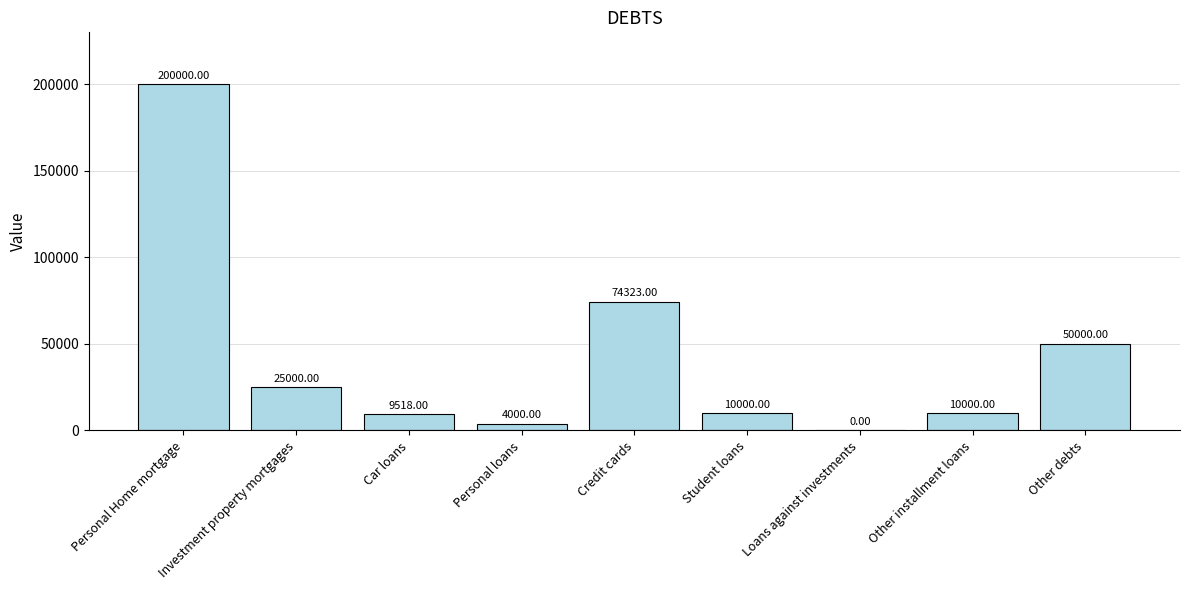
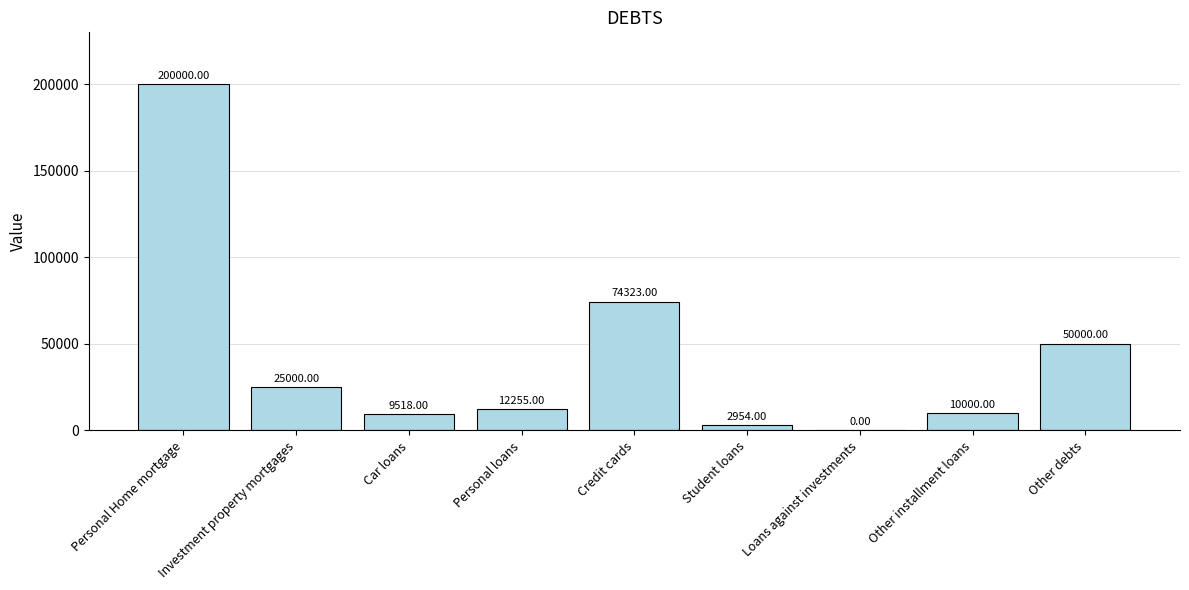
  {
    "Personal Home mortgage": 200000.00,
    "Investment property mortgages": 25000.00,
    "Car loans": 9518.00,
-   "Personal loans": 4000.00,
+   "Personal loans": 12255.00,
    "Credit cards": 74323.00,
-   "Student loans": 10000.00,
+   "Student loans": 2954.00,
    "Loans against investments": 0.00,
    "Other installment loans": 10000.00,
    "Other debts": 50000.00
  }
